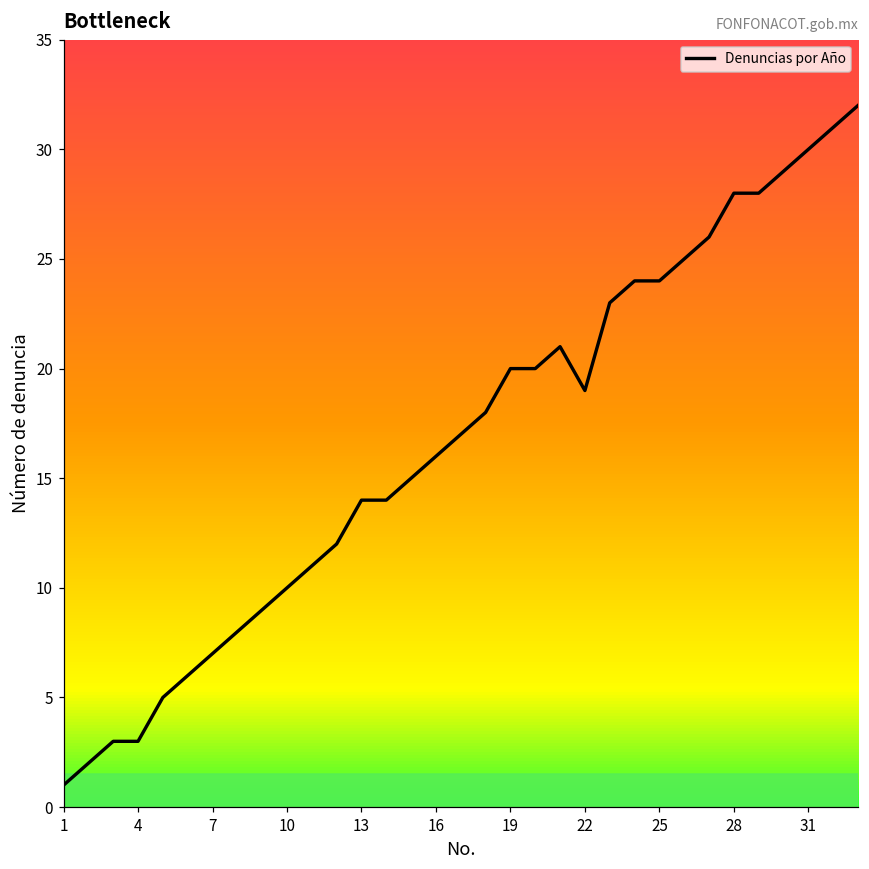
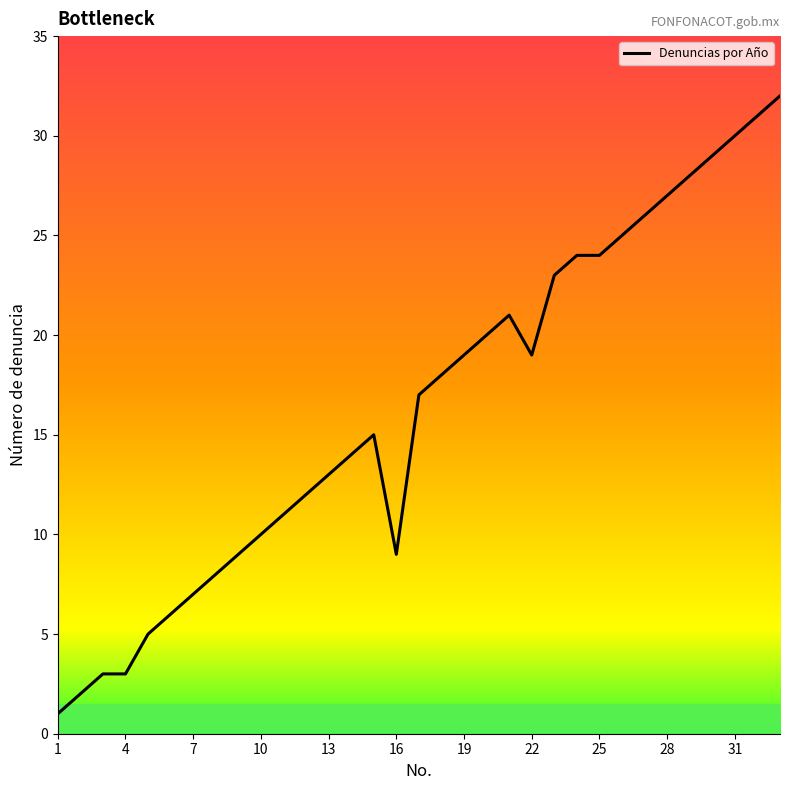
  {
    "4": 3,
    "7": 7,
    "10": 10,
-   "13": 14,
-   "16": 16,
-   "19": 20,
+   "13": 13,
+   "16": 9,
+   "19": 19,
    "22": 19,
    "25": 24,
-   "28": 28,
+   "28": 27,
    "31": 30
  }
